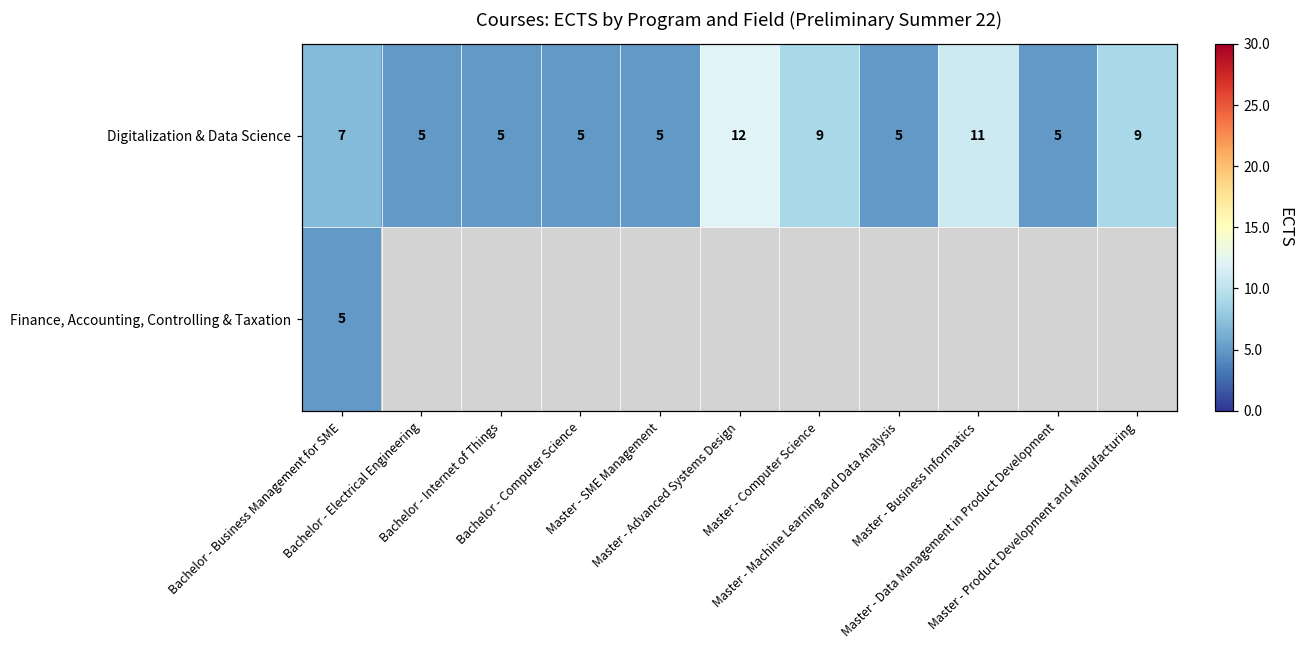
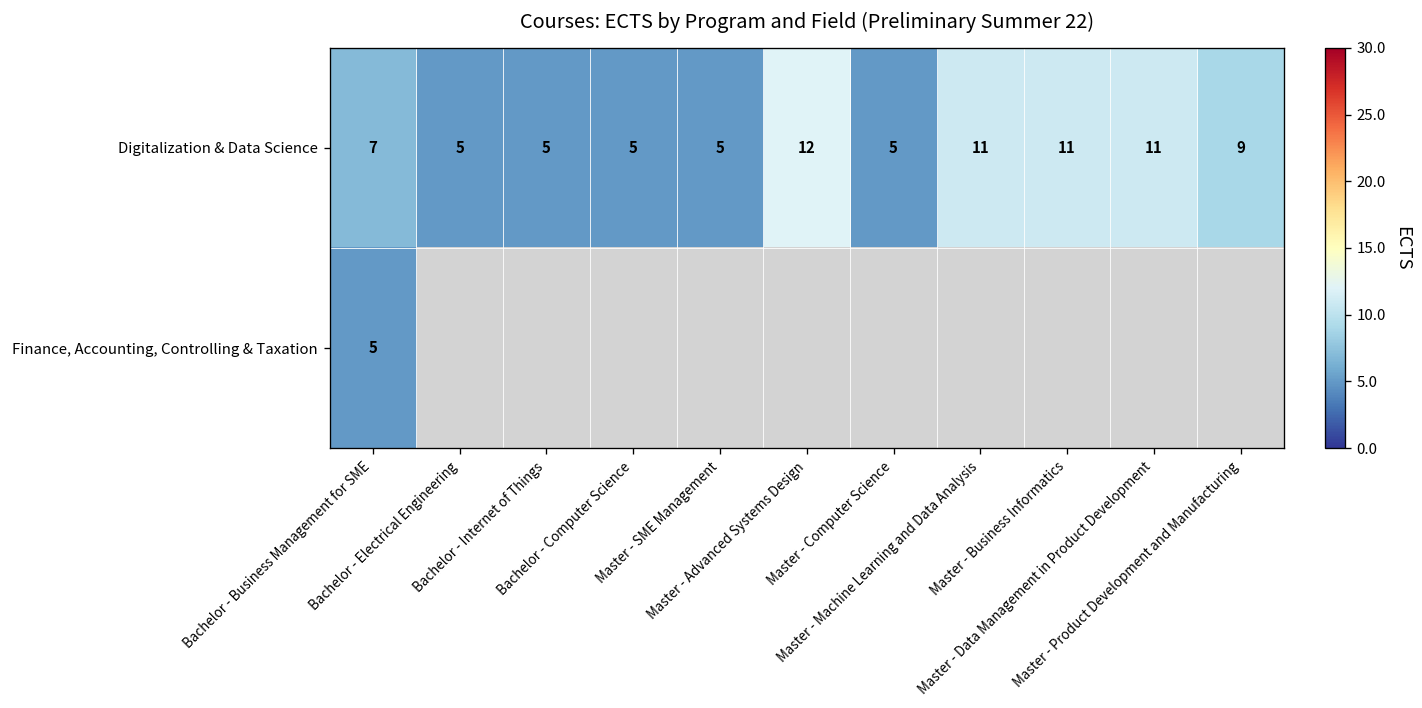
  {
    "Digitalization & Data Science": {
      "Bachelor - Business Management for SME": 7,
      "Bachelor - Electrical Engineering": 5,
      "Bachelor - Internet of Things": 5,
      "Bachelor - Computer Science": 5,
      "Master - SME Management": 5,
      "Master - Advanced Systems Design": 12,
-     "Master - Computer Science": 9,
-     "Master - Machine Learning and Data Analysis": 5,
+     "Master - Computer Science": 5,
+     "Master - Machine Learning and Data Analysis": 11,
      "Master - Business Informatics": 11,
-     "Master - Data Management in Product Development": 5,
+     "Master - Data Management in Product Development": 11,
      "Master - Product Development and Manufacturing": 9
    },
    "Finance, Accounting, Controlling & Taxation": {
      "Bachelor - Business Management for SME": 5
    }
  }
